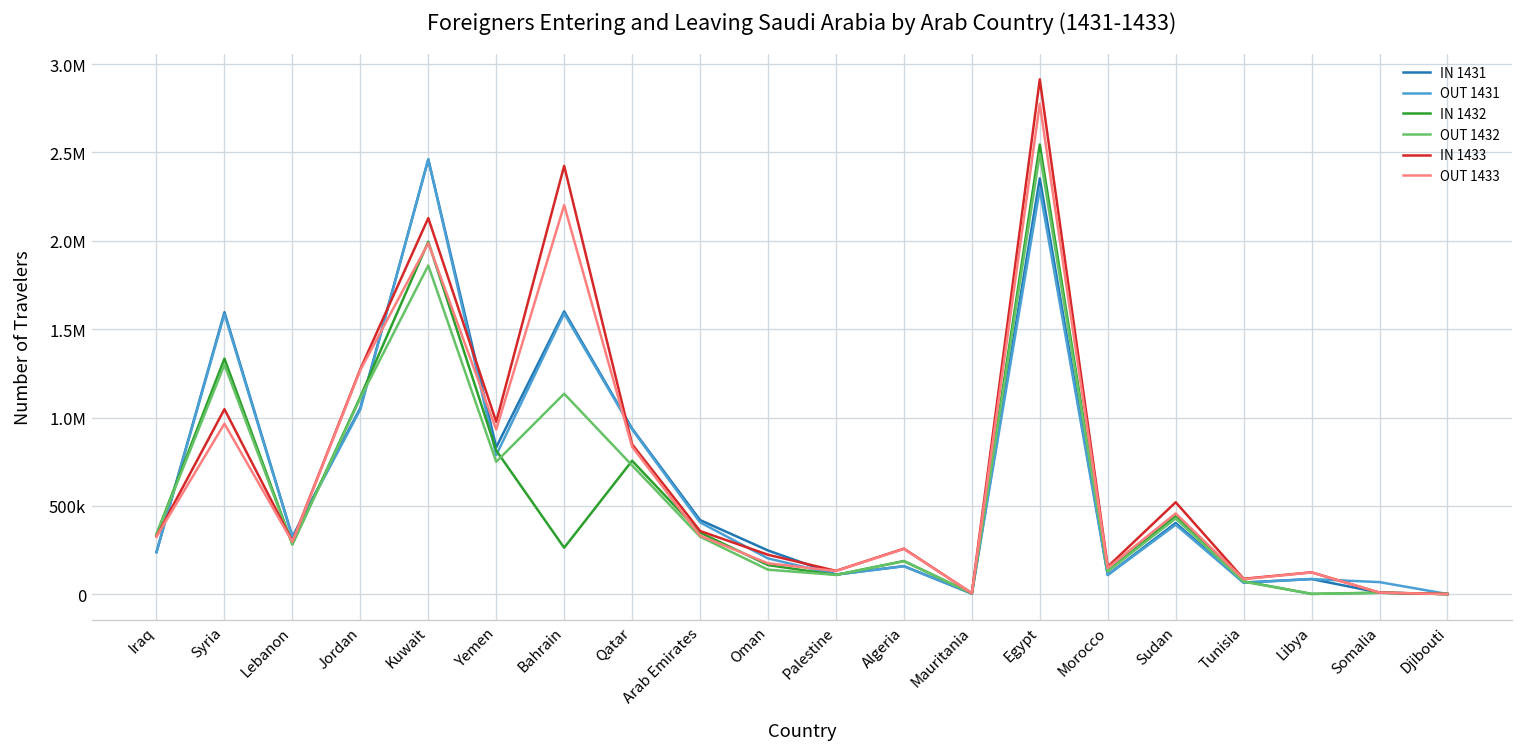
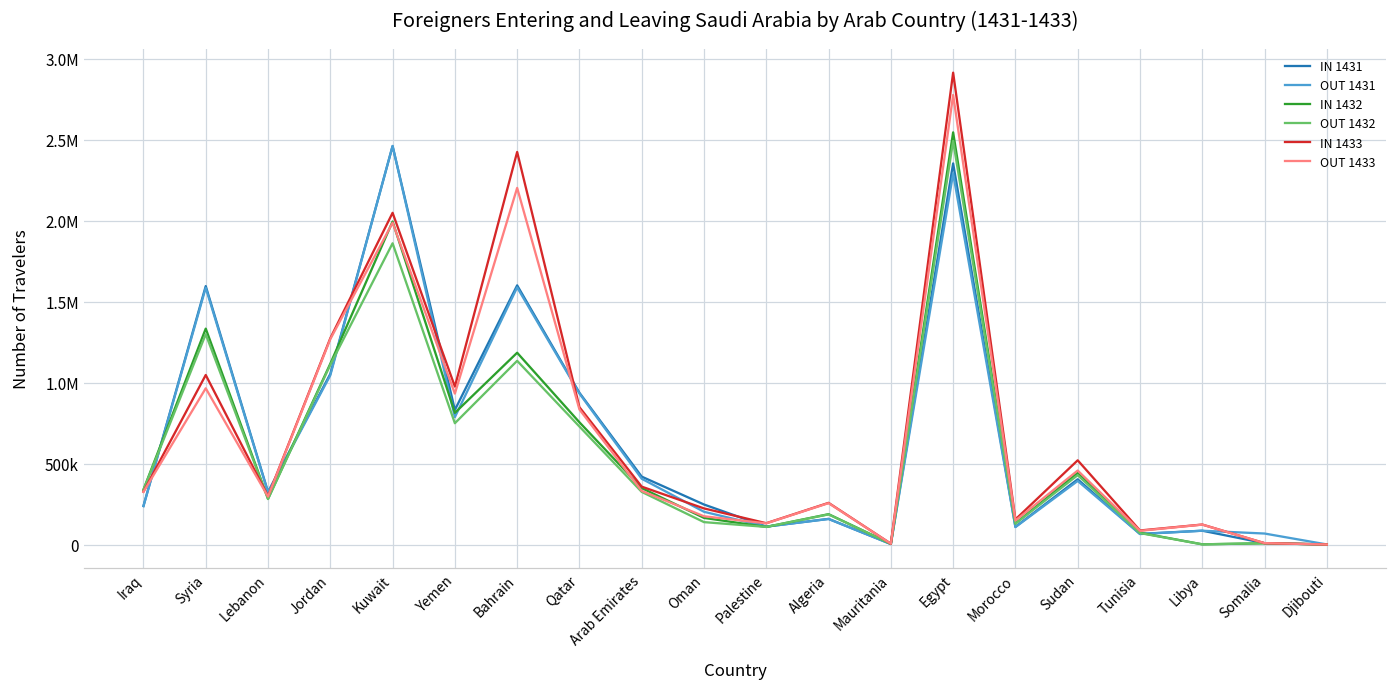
  {
    "IN 1431": {
      "Yemen": 830000,
      "Oman": 250000,
      "Egypt": 2350000
    },
    "OUT 1431": {
      "Yemen": 790000,
      "Oman": 200000,
      "Egypt": 2290000,
      "Somalia": 70000
    },
    "IN 1432": {
      "Syria": 1330000,
      "Yemen": 810000,
-     "Bahrain": 260000,
+     "Bahrain": 1180000,
      "Qatar": 760000,
      "Egypt": 2540000
    },
    "OUT 1432": {
      "Syria": 1300000,
      "Kuwait": 1860000,
      "Yemen": 750000,
      "Bahrain": 1130000,
      "Qatar": 730000,
      "Oman": 140000,
      "Egypt": 2490000
    },
    "IN 1433": {
      "Syria": 1050000,
-     "Kuwait": 2130000,
+     "Kuwait": 2050000,
      "Yemen": 980000,
      "Bahrain": 2420000,
      "Oman": 220000,
      "Egypt": 2910000,
      "Sudan": 520000
    },
    "OUT 1433": {
      "Syria": 970000,
      "Yemen": 930000,
      "Bahrain": 2200000,
      "Egypt": 2780000
    }
  }
